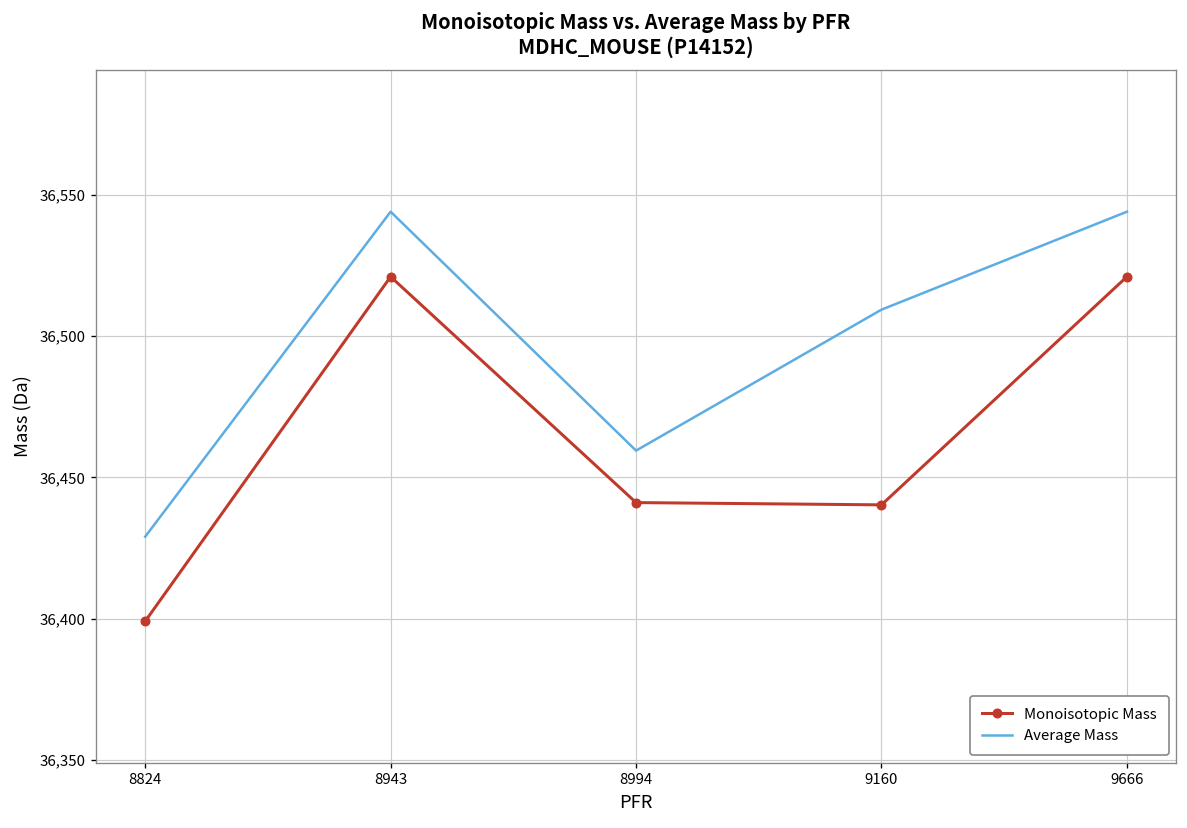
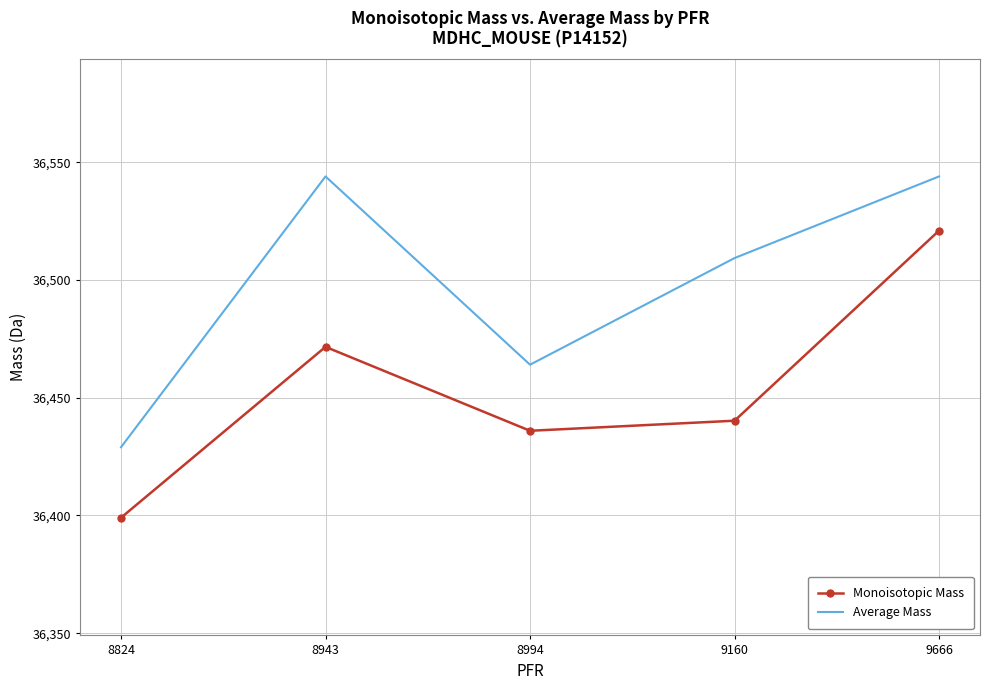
  {
    "Monoisotopic Mass": {
      "8824": "36,399",
-     "8943": "36,521",
-     "8994": "36,441",
+     "8943": "36,472",
+     "8994": "36,436",
      "9160": "36,440",
      "9666": "36,521"
    },
    "Average Mass": {
      "8824": "36,429",
      "8943": "36,544",
-     "8994": "36,459",
+     "8994": "36,464",
      "9160": "36,509",
      "9666": "36,544"
    }
  }
